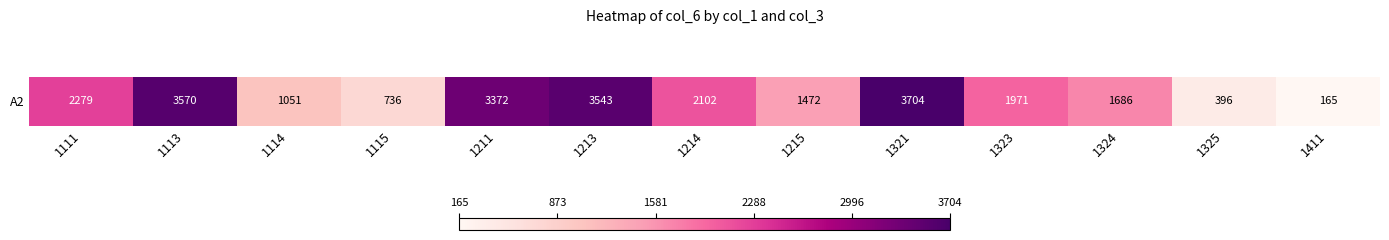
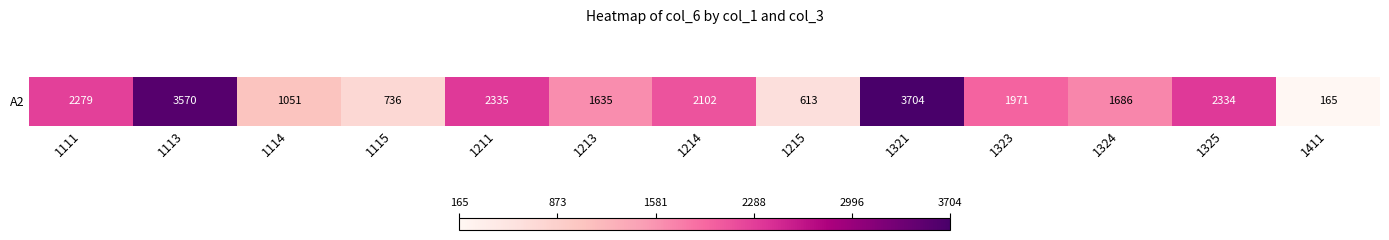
  {
    "A2": {
      "1111": 2279,
      "1113": 3570,
      "1114": 1051,
      "1115": 736,
-     "1211": 3372,
-     "1213": 3543,
+     "1211": 2335,
+     "1213": 1635,
      "1214": 2102,
-     "1215": 1472,
+     "1215": 613,
      "1321": 3704,
      "1323": 1971,
      "1324": 1686,
-     "1325": 396,
+     "1325": 2334,
      "1411": 165
    }
  }
